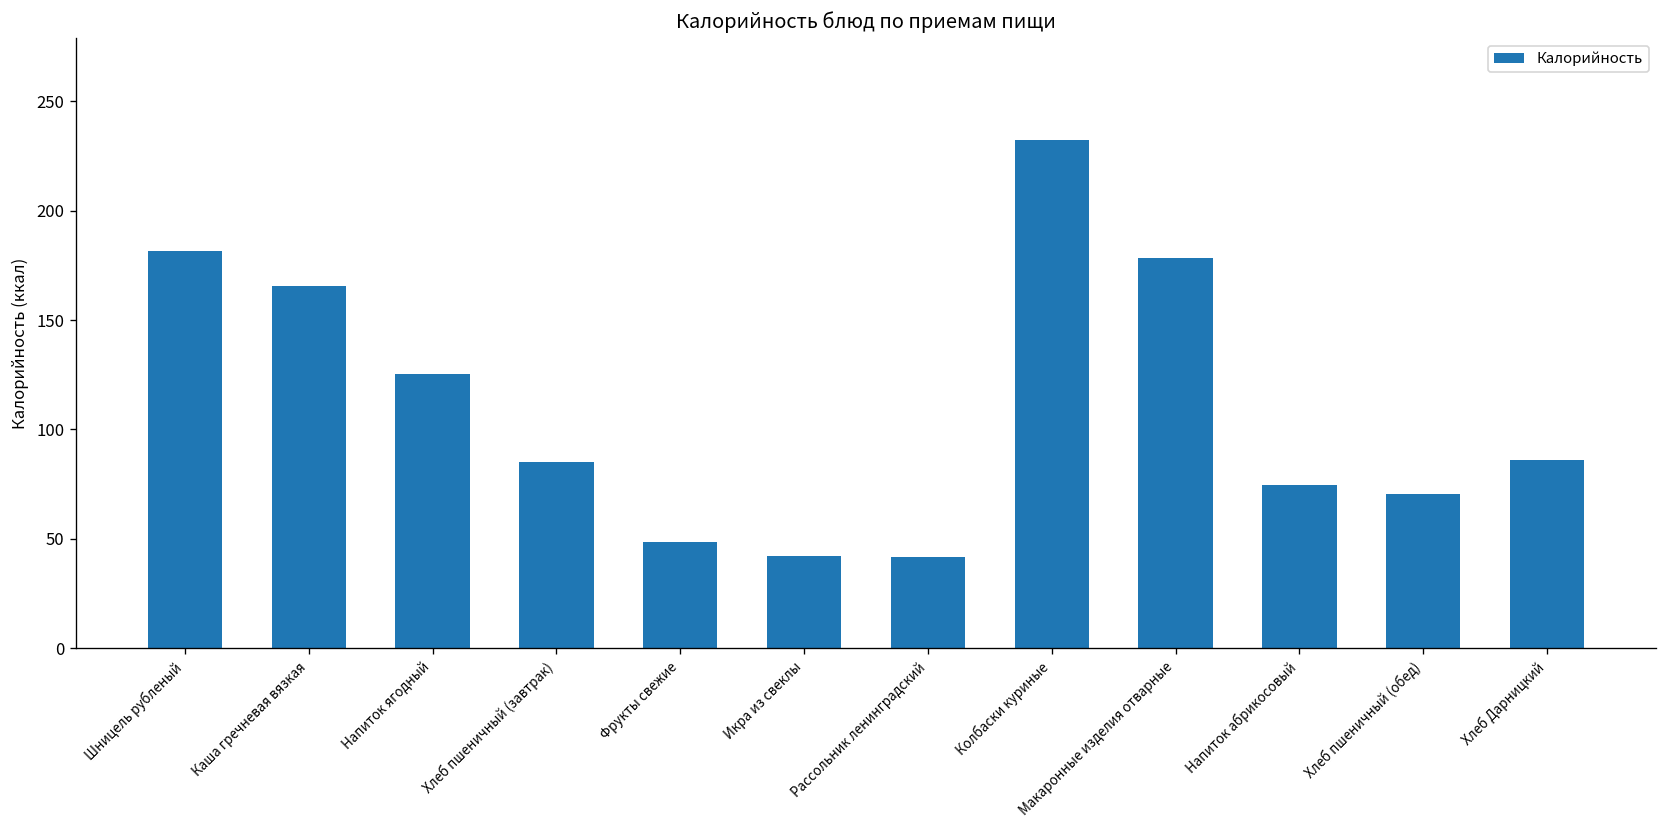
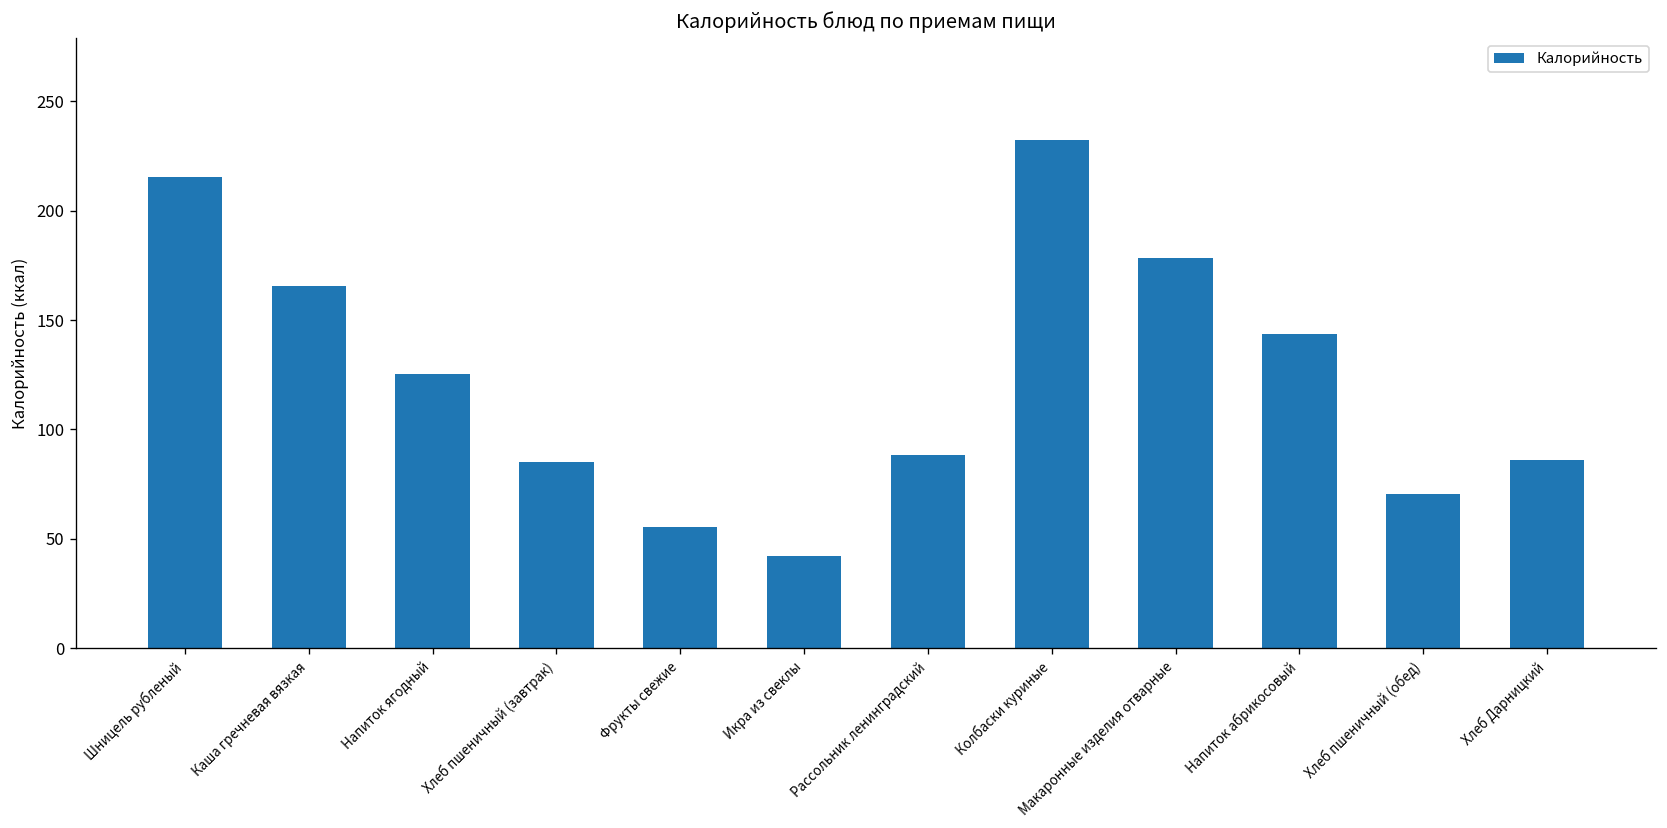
  {
-   "Шницель рубленый": 182,
+   "Шницель рубленый": 215,
    "Каша гречневая вязкая": 165,
    "Напиток ягодный": 125,
    "Хлеб пшеничный (завтрак)": 85,
-   "Фрукты свежие": 49,
+   "Фрукты свежие": 56,
    "Икра из свеклы": 42,
-   "Рассольник ленинградский": 42,
+   "Рассольник ленинградский": 89,
    "Колбаски куриные": 232,
    "Макаронные изделия отварные": 178,
-   "Напиток абрикосовый": 74,
+   "Напиток абрикосовый": 143,
    "Хлеб пшеничный (обед)": 70,
    "Хлеб Дарницкий": 86
  }
